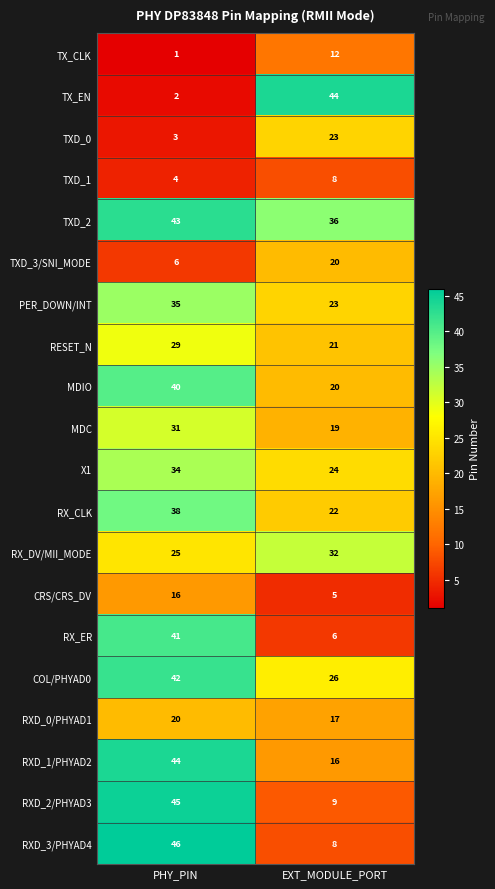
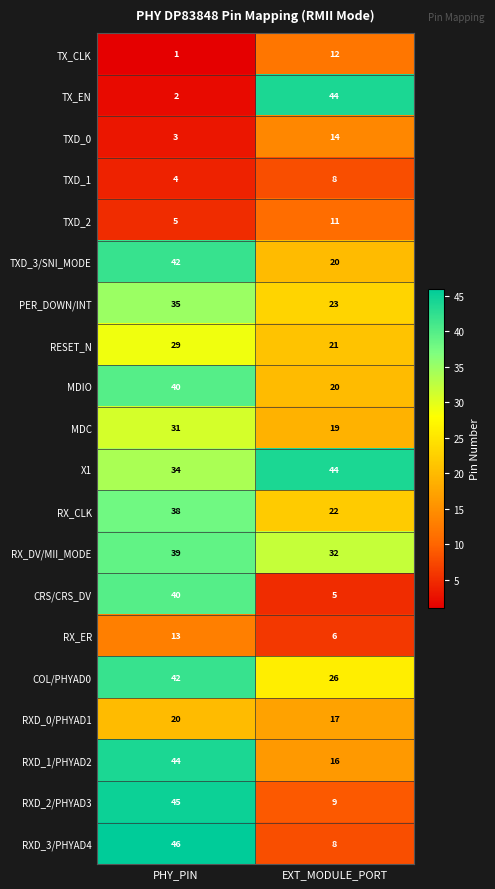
  {
    "TX_CLK": {
      "PHY_PIN": 1,
      "EXT_MODULE_PORT": 12
    },
    "TX_EN": {
      "PHY_PIN": 2,
      "EXT_MODULE_PORT": 44
    },
    "TXD_0": {
      "PHY_PIN": 3,
-     "EXT_MODULE_PORT": 23
+     "EXT_MODULE_PORT": 14
    },
    "TXD_1": {
      "PHY_PIN": 4,
      "EXT_MODULE_PORT": 8
    },
    "TXD_2": {
-     "PHY_PIN": 43,
-     "EXT_MODULE_PORT": 36
+     "PHY_PIN": 5,
+     "EXT_MODULE_PORT": 11
    },
    "TXD_3/SNI_MODE": {
-     "PHY_PIN": 6,
+     "PHY_PIN": 42,
      "EXT_MODULE_PORT": 20
    },
    "PER_DOWN/INT": {
      "PHY_PIN": 35,
      "EXT_MODULE_PORT": 23
    },
    "RESET_N": {
      "PHY_PIN": 29,
      "EXT_MODULE_PORT": 21
    },
    "MDIO": {
      "PHY_PIN": 40,
      "EXT_MODULE_PORT": 20
    },
    "MDC": {
      "PHY_PIN": 31,
      "EXT_MODULE_PORT": 19
    },
    "X1": {
      "PHY_PIN": 34,
-     "EXT_MODULE_PORT": 24
+     "EXT_MODULE_PORT": 44
    },
    "RX_CLK": {
      "PHY_PIN": 38,
      "EXT_MODULE_PORT": 22
    },
    "RX_DV/MII_MODE": {
-     "PHY_PIN": 25,
+     "PHY_PIN": 39,
      "EXT_MODULE_PORT": 32
    },
    "CRS/CRS_DV": {
-     "PHY_PIN": 16,
+     "PHY_PIN": 40,
      "EXT_MODULE_PORT": 5
    },
    "RX_ER": {
-     "PHY_PIN": 41,
+     "PHY_PIN": 13,
      "EXT_MODULE_PORT": 6
    },
    "COL/PHYAD0": {
      "PHY_PIN": 42,
      "EXT_MODULE_PORT": 26
    },
    "RXD_0/PHYAD1": {
      "PHY_PIN": 20,
      "EXT_MODULE_PORT": 17
    },
    "RXD_1/PHYAD2": {
      "PHY_PIN": 44,
      "EXT_MODULE_PORT": 16
    },
    "RXD_2/PHYAD3": {
      "PHY_PIN": 45,
      "EXT_MODULE_PORT": 9
    },
    "RXD_3/PHYAD4": {
      "PHY_PIN": 46,
      "EXT_MODULE_PORT": 8
    }
  }
